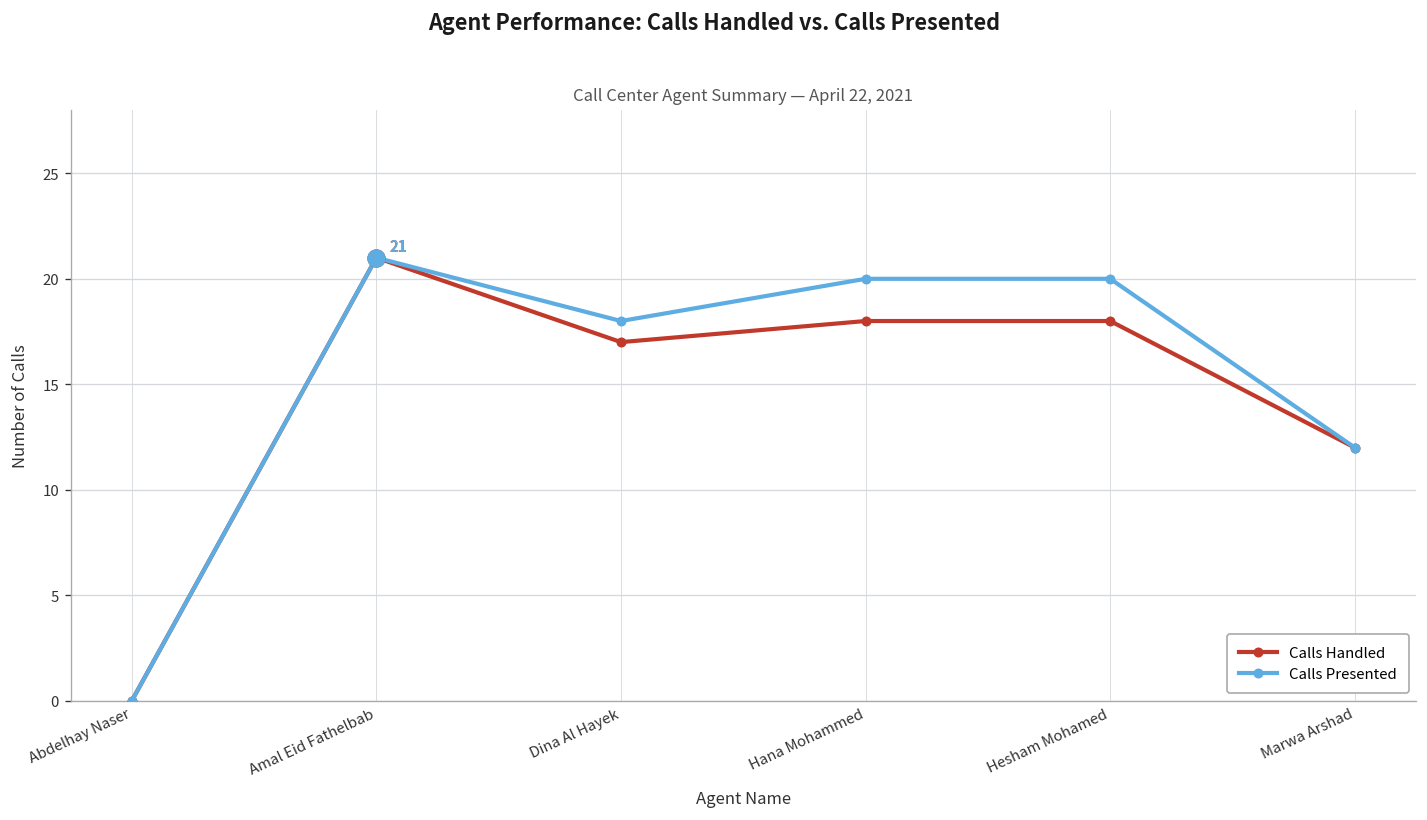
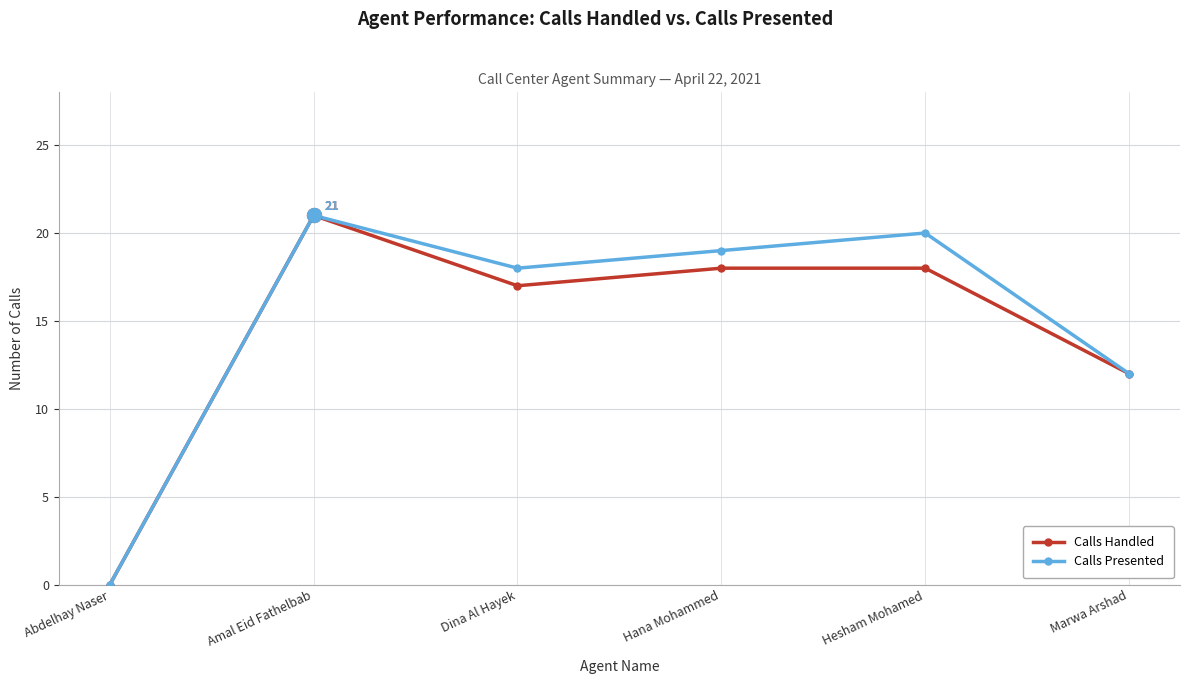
  {
    "Calls Presented": {
      "Dina Al Hayek": 18,
-     "Hana Mohammed": 20,
+     "Hana Mohammed": 19,
      "Hesham Mohamed": 20
    }
  }
